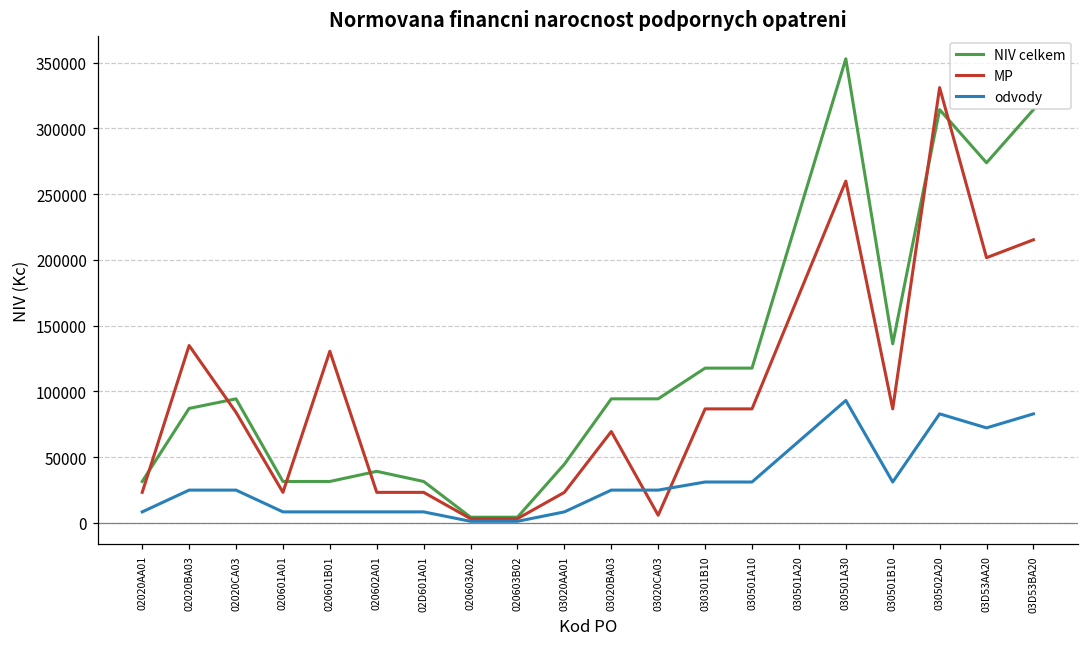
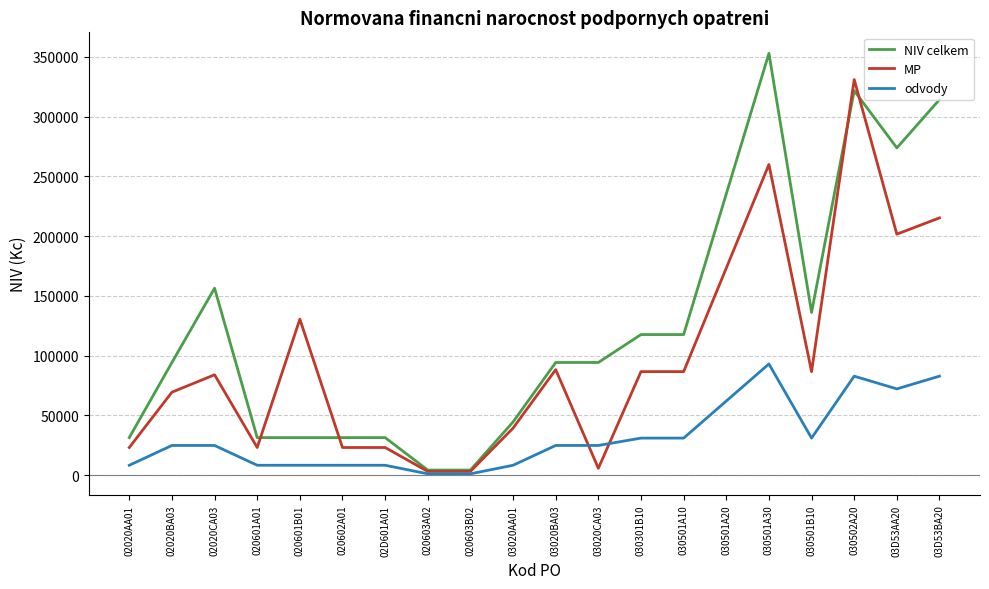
  {
    "NIV celkem": {
      "02020AA01": 31000,
-     "02020BA03": 87000,
-     "02020CA03": 94000,
+     "02020BA03": 94000,
+     "02020CA03": 156000,
      "020601A01": 31000,
      "020601B01": 31000,
-     "020602A01": 39000,
+     "020602A01": 31000,
      "02D601A01": 31000,
      "03020AA01": 45000,
      "03020BA03": 94000,
      "03020CA03": 94000,
      "030301B10": 118000,
      "030501A10": 118000,
      "030501A20": 235000,
      "030501A30": 353000,
      "030501B10": 136000,
-     "030502A20": 314000,
+     "030502A20": 322000,
      "03D53AA20": 274000
    },
    "MP": {
      "02020AA01": 23000,
-     "02020BA03": 135000,
+     "02020BA03": 69000,
      "02020CA03": 84000,
      "020601A01": 23000,
      "020601B01": 130000,
      "020602A01": 23000,
      "02D601A01": 23000,
-     "03020AA01": 23000,
-     "03020BA03": 69000,
+     "03020AA01": 39000,
+     "03020BA03": 88000,
      "03020CA03": 6000,
      "030301B10": 87000,
      "030501A10": 87000,
      "030501A20": 173000,
      "030501A30": 260000,
      "030501B10": 87000,
      "030502A20": 331000,
      "03D53AA20": 202000,
      "03D53BA20": 215000
    },
    "odvody": {
      "02020AA01": 8000,
      "02020BA03": 25000,
      "02020CA03": 25000,
      "020601A01": 8000,
      "020601B01": 8000,
      "020602A01": 8000,
      "02D601A01": 8000,
      "03020AA01": 8000,
      "03020BA03": 25000,
      "03020CA03": 25000,
      "030301B10": 31000,
      "030501A10": 31000,
      "030501A20": 62000,
      "030501A30": 93000,
      "030501B10": 31000,
      "030502A20": 83000,
      "03D53AA20": 72000,
      "03D53BA20": 83000
    }
  }
